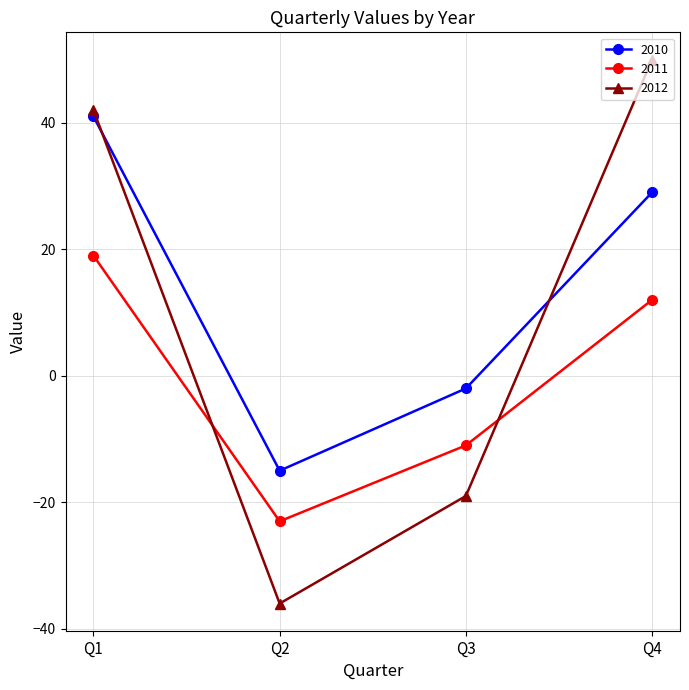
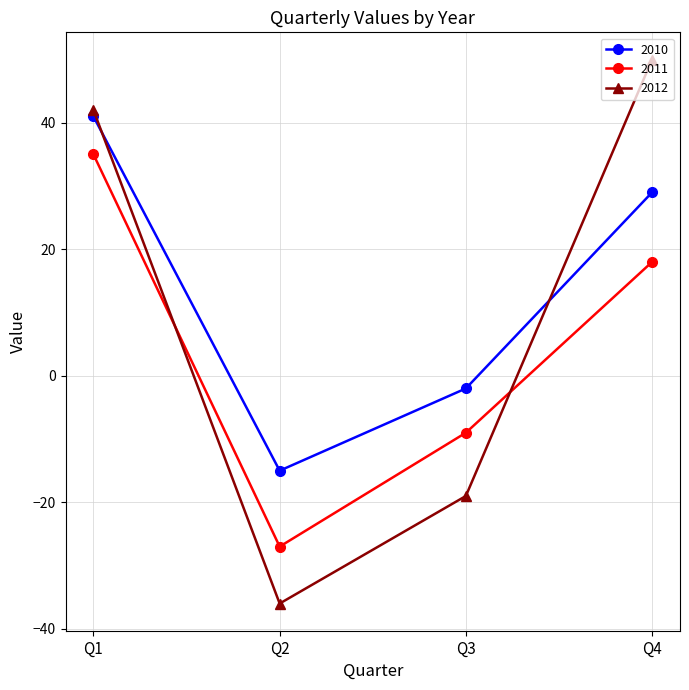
  {
    "2010": {
      "Q1": 41,
      "Q2": -15,
      "Q3": -2,
      "Q4": 29
    },
    "2011": {
-     "Q1": 19,
-     "Q2": -23,
-     "Q3": -11,
-     "Q4": 12
+     "Q1": 35,
+     "Q2": -27,
+     "Q3": -9,
+     "Q4": 18
    },
    "2012": {
      "Q1": 42,
      "Q2": -36,
      "Q3": -19
    }
  }
